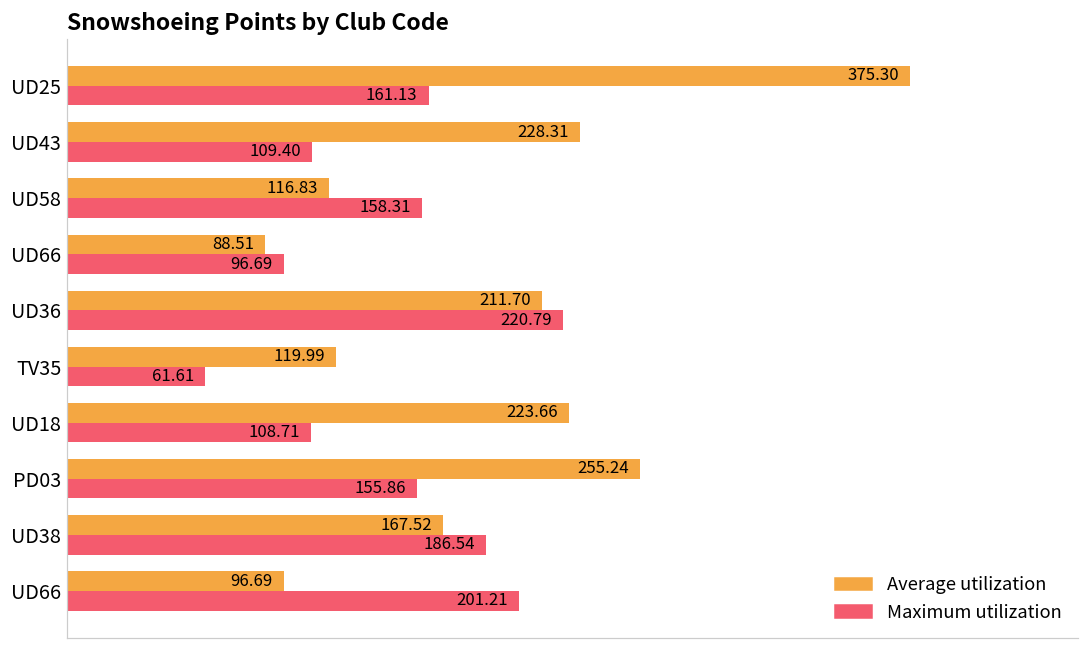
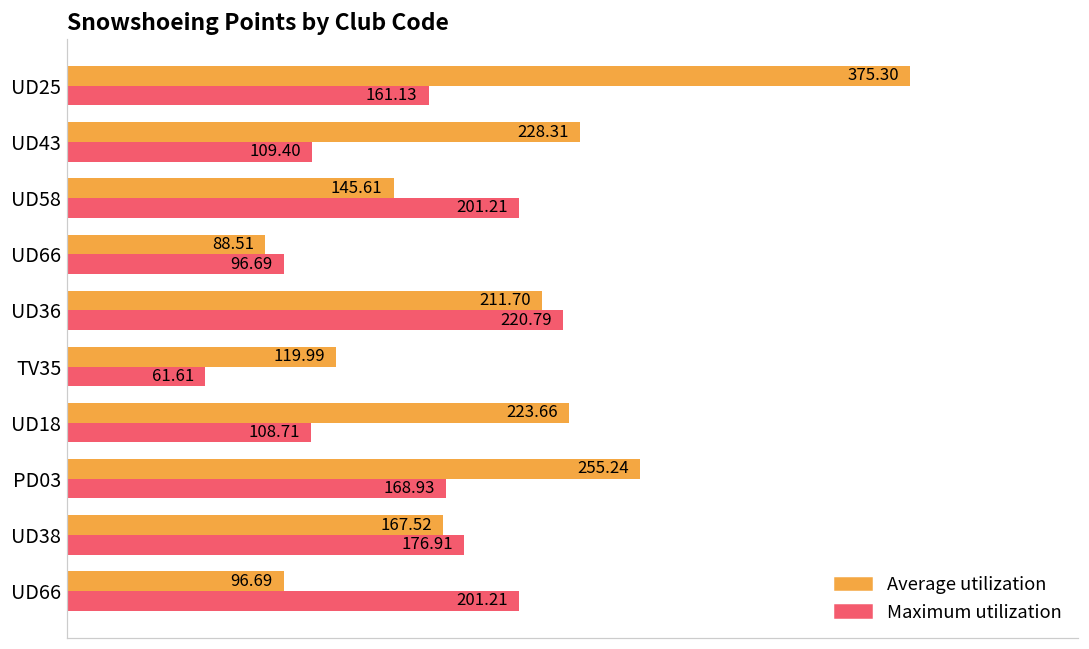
  {
    "Average utilization": {
      "UD25": 375.30,
      "UD43": 228.31,
-     "UD58": 116.83,
+     "UD58": 145.61,
      "UD36": 211.70,
      "TV35": 119.99,
      "UD18": 223.66,
      "PD03": 255.24,
      "UD38": 167.52
    },
    "Maximum utilization": {
      "UD25": 161.13,
      "UD43": 109.40,
-     "UD58": 158.31,
+     "UD58": 201.21,
      "UD36": 220.79,
      "TV35": 61.61,
      "UD18": 108.71,
-     "PD03": 155.86,
-     "UD38": 186.54
+     "PD03": 168.93,
+     "UD38": 176.91
    }
  }
